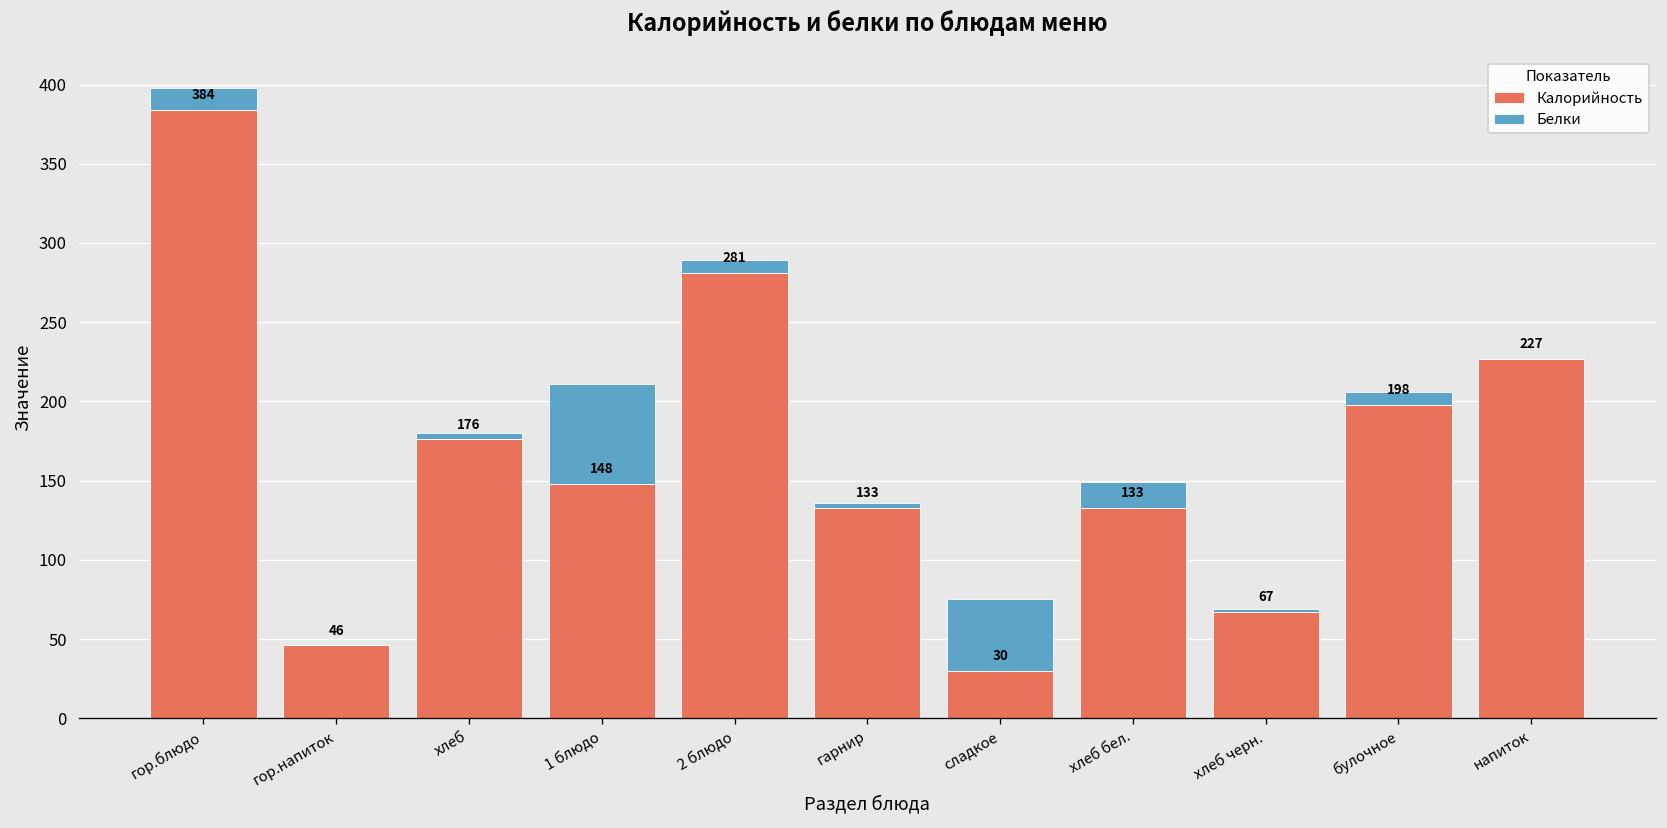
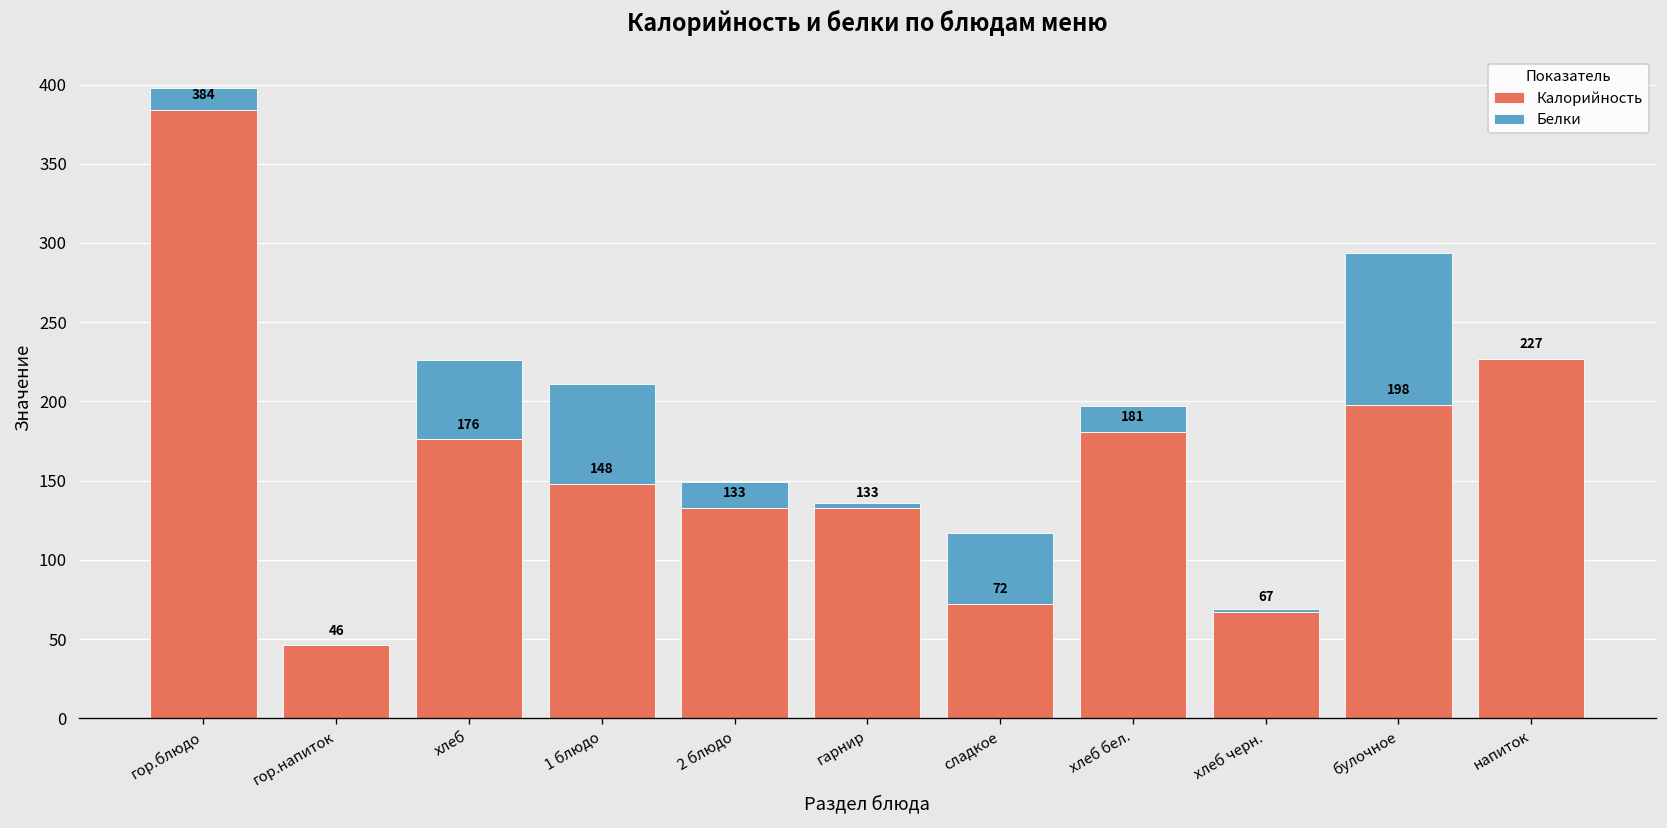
  {
    "Калорийность": {
      "гор.блюдо": 384,
      "гор.напиток": 46,
      "хлеб": 176,
      "1 блюдо": 148,
-     "2 блюдо": 281,
+     "2 блюдо": 133,
      "гарнир": 133,
-     "сладкое": 30,
-     "хлеб бел.": 133,
+     "сладкое": 72,
+     "хлеб бел.": 181,
      "хлеб черн.": 67,
      "булочное": 198,
      "напиток": 227
    },
    "Белки": {
-     "хлеб": 4,
-     "2 блюдо": 8,
-     "булочное": 8
+     "хлеб": 50,
+     "2 блюдо": 16,
+     "булочное": 96
    }
  }
